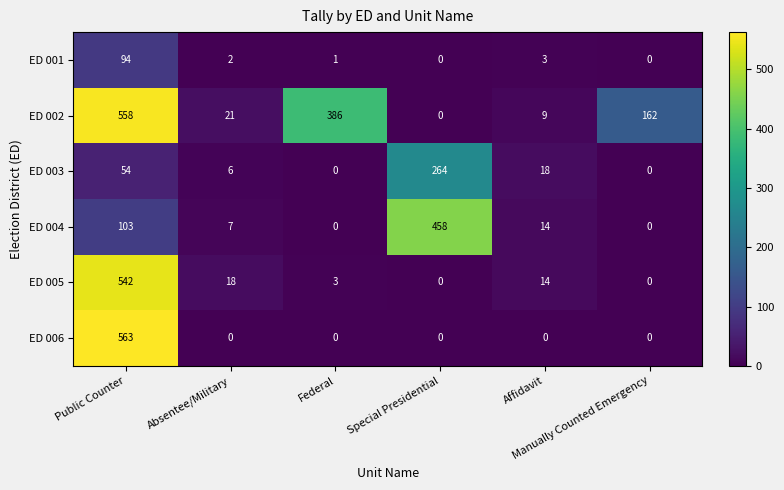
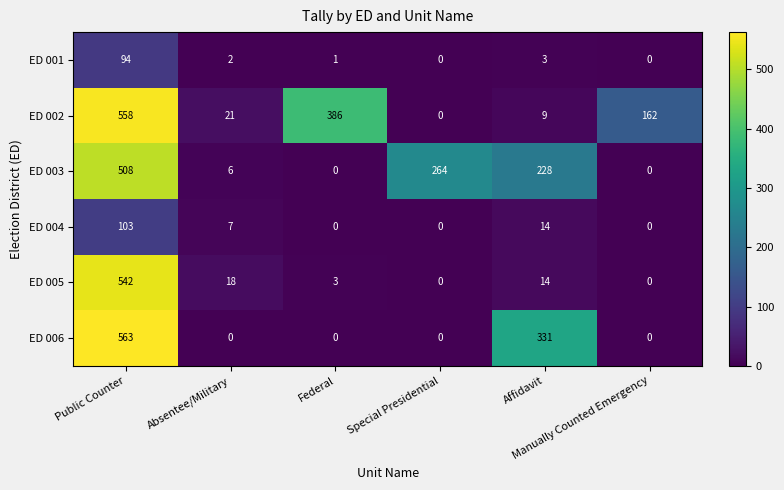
  {
    "ED 001": {
      "Public Counter": 94,
      "Absentee/Military": 2,
      "Federal": 1,
      "Special Presidential": 0,
      "Affidavit": 3,
      "Manually Counted Emergency": 0
    },
    "ED 002": {
      "Public Counter": 558,
      "Absentee/Military": 21,
      "Federal": 386,
      "Special Presidential": 0,
      "Affidavit": 9,
      "Manually Counted Emergency": 162
    },
    "ED 003": {
-     "Public Counter": 54,
+     "Public Counter": 508,
      "Absentee/Military": 6,
      "Federal": 0,
      "Special Presidential": 264,
-     "Affidavit": 18,
+     "Affidavit": 228,
      "Manually Counted Emergency": 0
    },
    "ED 004": {
      "Public Counter": 103,
      "Absentee/Military": 7,
      "Federal": 0,
-     "Special Presidential": 458,
+     "Special Presidential": 0,
      "Affidavit": 14,
      "Manually Counted Emergency": 0
    },
    "ED 005": {
      "Public Counter": 542,
      "Absentee/Military": 18,
      "Federal": 3,
      "Special Presidential": 0,
      "Affidavit": 14,
      "Manually Counted Emergency": 0
    },
    "ED 006": {
      "Public Counter": 563,
      "Absentee/Military": 0,
      "Federal": 0,
      "Special Presidential": 0,
-     "Affidavit": 0,
+     "Affidavit": 331,
      "Manually Counted Emergency": 0
    }
  }
